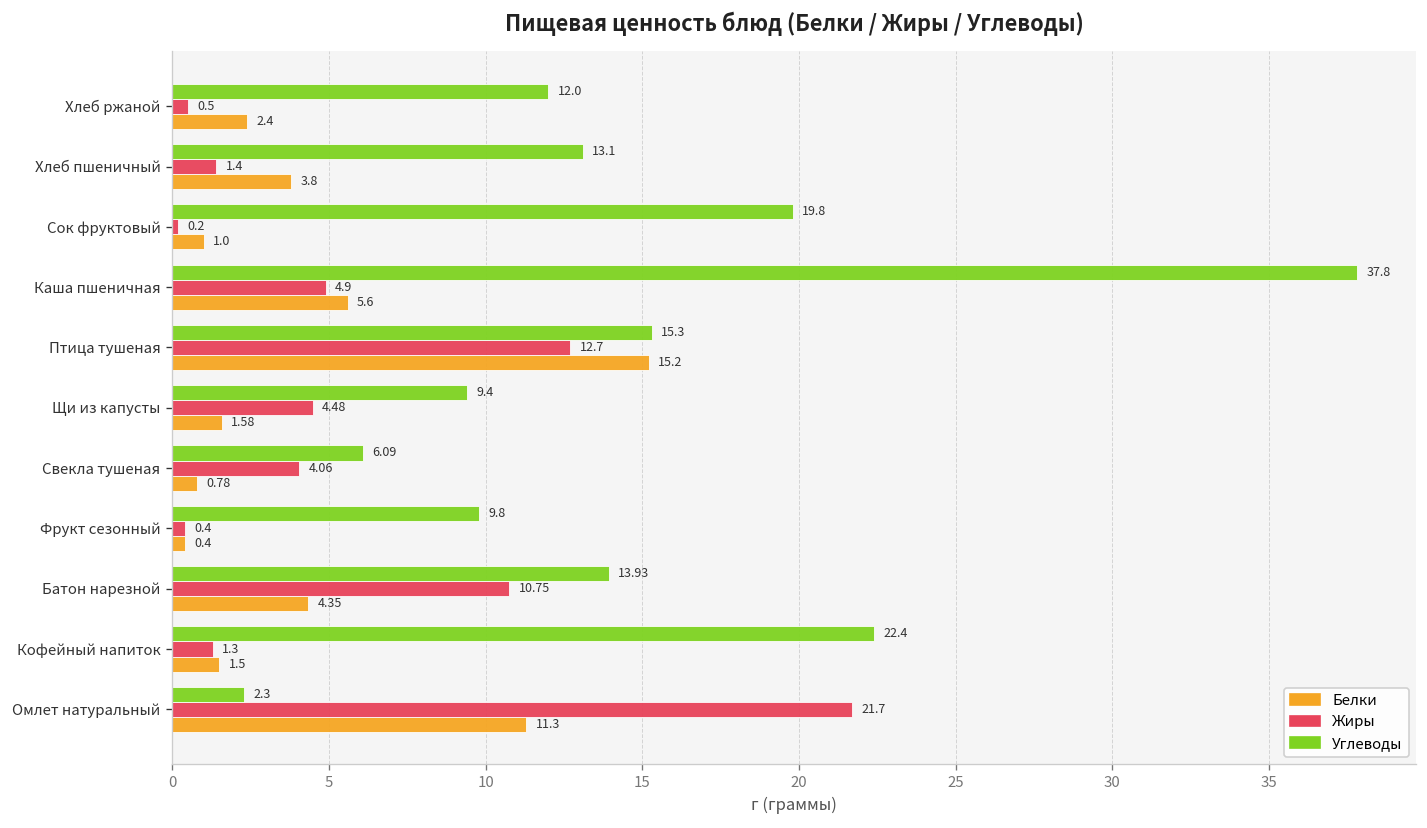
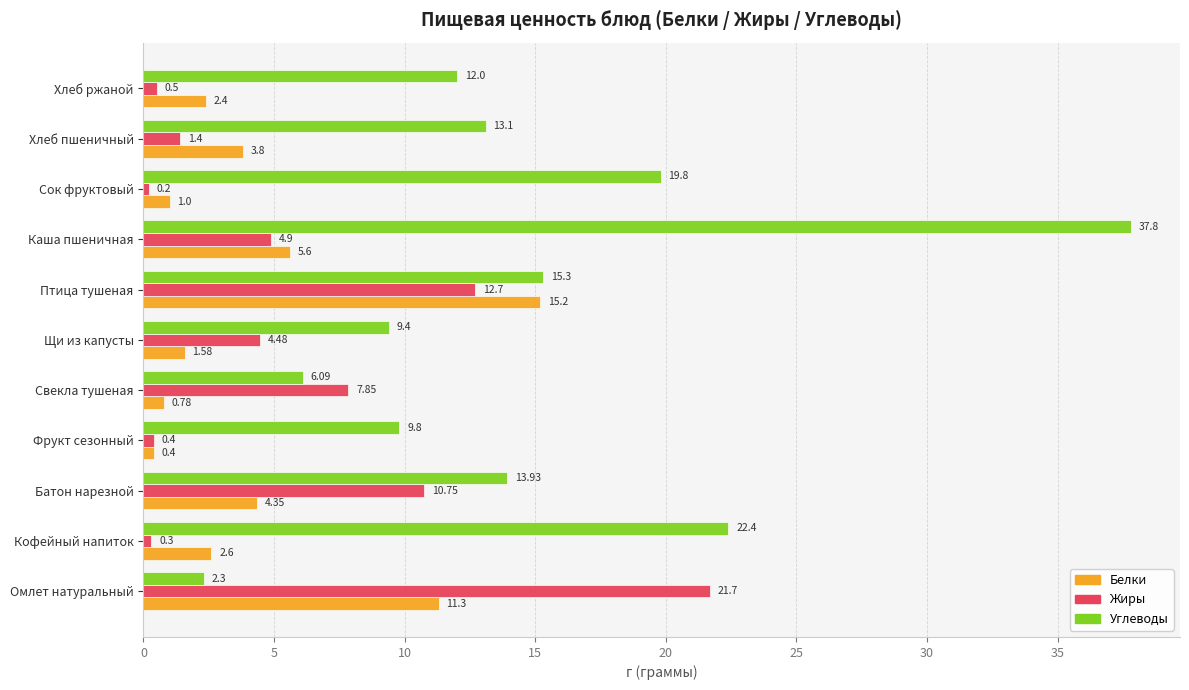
  {
    "Белки": {
      "Хлеб ржаной": 2.4,
      "Хлеб пшеничный": 3.8,
      "Сок фруктовый": 1.0,
      "Каша пшеничная": 5.6,
      "Птица тушеная": 15.2,
      "Щи из капусты": 1.58,
      "Свекла тушеная": 0.78,
      "Фрукт сезонный": 0.4,
      "Батон нарезной": 4.35,
-     "Кофейный напиток": 1.5,
+     "Кофейный напиток": 2.6,
      "Омлет натуральный": 11.3
    },
    "Жиры": {
      "Хлеб ржаной": 0.5,
      "Хлеб пшеничный": 1.4,
      "Сок фруктовый": 0.2,
      "Каша пшеничная": 4.9,
      "Птица тушеная": 12.7,
      "Щи из капусты": 4.48,
-     "Свекла тушеная": 4.06,
+     "Свекла тушеная": 7.85,
      "Фрукт сезонный": 0.4,
      "Батон нарезной": 10.75,
-     "Кофейный напиток": 1.3,
+     "Кофейный напиток": 0.3,
      "Омлет натуральный": 21.7
    },
    "Углеводы": {
      "Хлеб ржаной": 12.0,
      "Хлеб пшеничный": 13.1,
      "Сок фруктовый": 19.8,
      "Каша пшеничная": 37.8,
      "Птица тушеная": 15.3,
      "Щи из капусты": 9.4,
      "Свекла тушеная": 6.09,
      "Фрукт сезонный": 9.8,
      "Батон нарезной": 13.93,
      "Кофейный напиток": 22.4,
      "Омлет натуральный": 2.3
    }
  }
